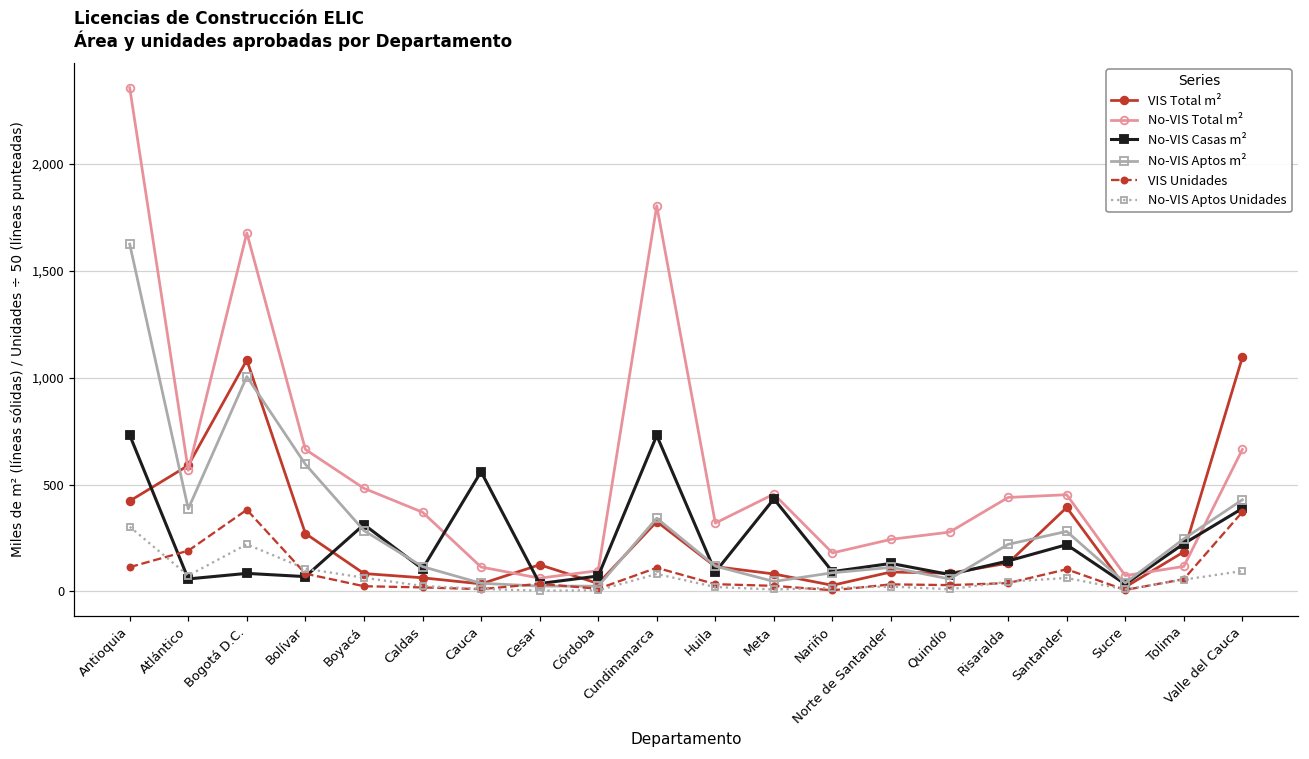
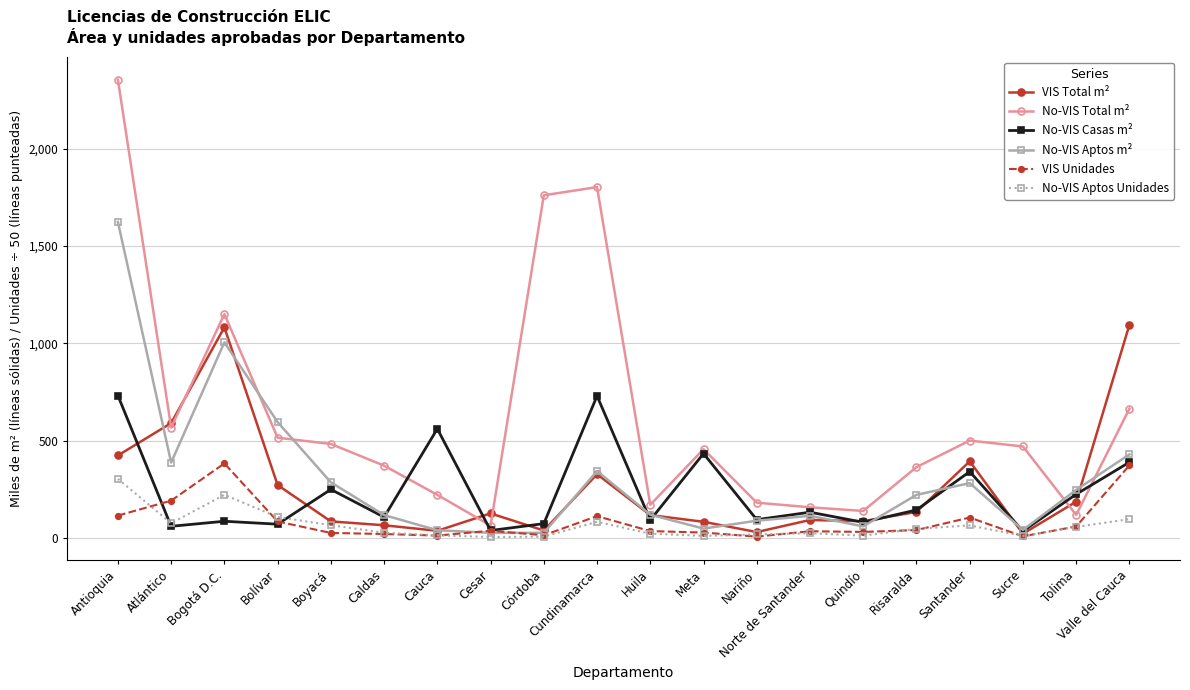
  {
    "No-VIS Total m²": {
      "Antioquia": "2,360",
      "Atlántico": "570",
-     "Bogotá D.C.": "1,680",
-     "Bolívar": "660",
+     "Bogotá D.C.": "1,150",
+     "Bolívar": "510",
      "Boyacá": "480",
      "Caldas": "370",
-     "Cauca": "110",
+     "Cauca": "220",
      "Cesar": "60",
-     "Córdoba": "100",
+     "Córdoba": "1,760",
      "Cundinamarca": "1,800",
-     "Huila": "320",
+     "Huila": "170",
      "Meta": "460",
      "Nariño": "180",
-     "Norte de Santander": "240",
-     "Quindío": "280",
-     "Risaralda": "440",
-     "Santander": "450",
-     "Sucre": "70",
+     "Norte de Santander": "160",
+     "Quindío": "140",
+     "Risaralda": "360",
+     "Santander": "500",
+     "Sucre": "470",
      "Tolima": "120",
      "Valle del Cauca": "660"
    },
    "No-VIS Casas m²": {
      "Antioquia": "730",
      "Atlántico": "60",
      "Bogotá D.C.": "80",
      "Bolívar": "70",
-     "Boyacá": "310",
+     "Boyacá": "250",
      "Cauca": "560",
      "Córdoba": "70",
      "Cundinamarca": "730",
      "Huila": "90",
      "Meta": "430",
      "Norte de Santander": "130",
-     "Santander": "220",
+     "Santander": "340",
      "Tolima": "220",
      "Valle del Cauca": "390"
    }
  }
